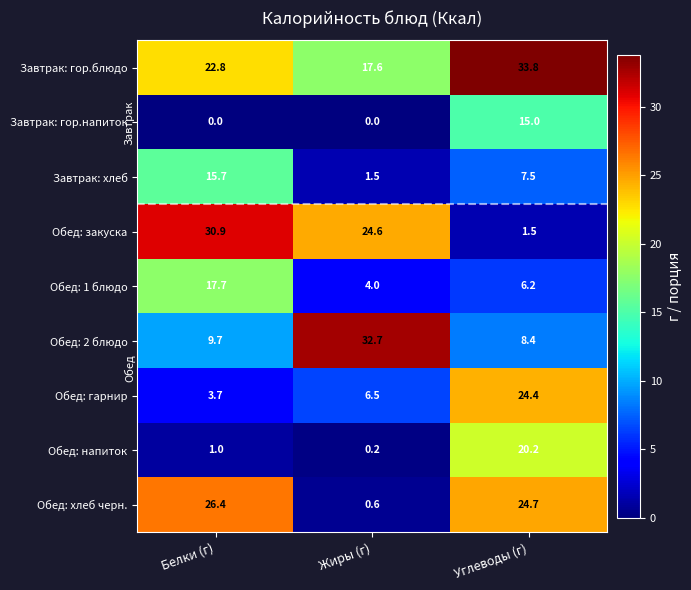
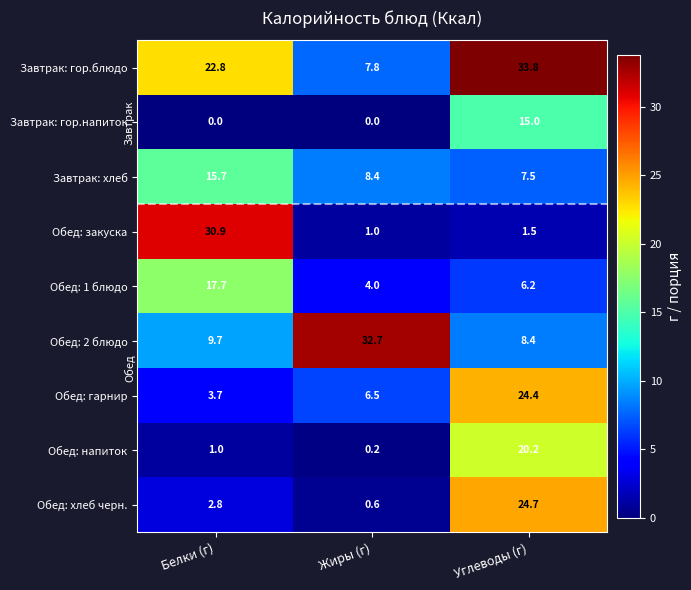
  {
    "Завтрак: гор.блюдо": {
      "Белки (г)": 22.8,
-     "Жиры (г)": 17.6,
+     "Жиры (г)": 7.8,
      "Углеводы (г)": 33.8
    },
    "Завтрак: гор.напиток": {
      "Белки (г)": 0.0,
      "Жиры (г)": 0.0,
      "Углеводы (г)": 15.0
    },
    "Завтрак: хлеб": {
      "Белки (г)": 15.7,
-     "Жиры (г)": 1.5,
+     "Жиры (г)": 8.4,
      "Углеводы (г)": 7.5
    },
    "Обед: закуска": {
      "Белки (г)": 30.9,
-     "Жиры (г)": 24.6,
+     "Жиры (г)": 1.0,
      "Углеводы (г)": 1.5
    },
    "Обед: 1 блюдо": {
      "Белки (г)": 17.7,
      "Жиры (г)": 4.0,
      "Углеводы (г)": 6.2
    },
    "Обед: 2 блюдо": {
      "Белки (г)": 9.7,
      "Жиры (г)": 32.7,
      "Углеводы (г)": 8.4
    },
    "Обед: гарнир": {
      "Белки (г)": 3.7,
      "Жиры (г)": 6.5,
      "Углеводы (г)": 24.4
    },
    "Обед: напиток": {
      "Белки (г)": 1.0,
      "Жиры (г)": 0.2,
      "Углеводы (г)": 20.2
    },
    "Обед: хлеб черн.": {
-     "Белки (г)": 26.4,
+     "Белки (г)": 2.8,
      "Жиры (г)": 0.6,
      "Углеводы (г)": 24.7
    }
  }
